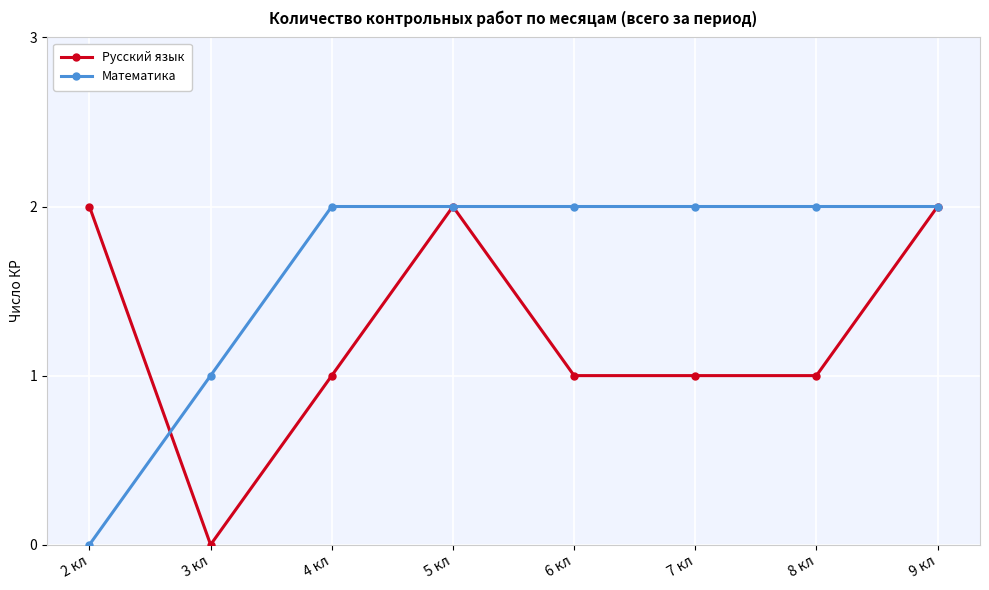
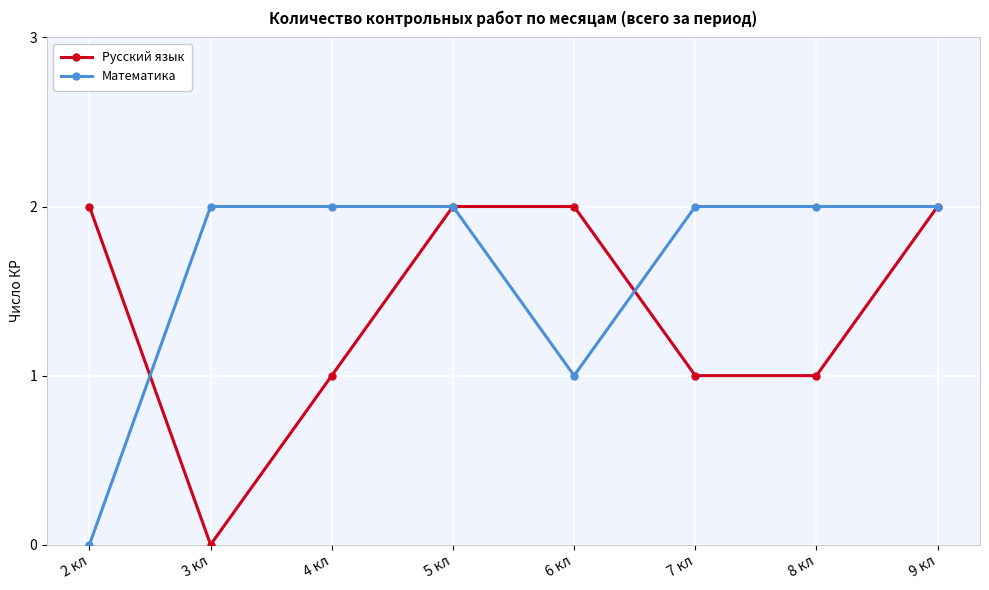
  {
    "Русский язык": {
      "2 кл": 2,
      "3 кл": 0,
      "4 кл": 1,
-     "6 кл": 1,
+     "6 кл": 2,
      "7 кл": 1,
      "8 кл": 1
    },
    "Математика": {
      "2 кл": 0,
-     "3 кл": 1,
+     "3 кл": 2,
      "4 кл": 2,
-     "6 кл": 2,
+     "6 кл": 1,
      "7 кл": 2,
      "8 кл": 2
    }
  }
